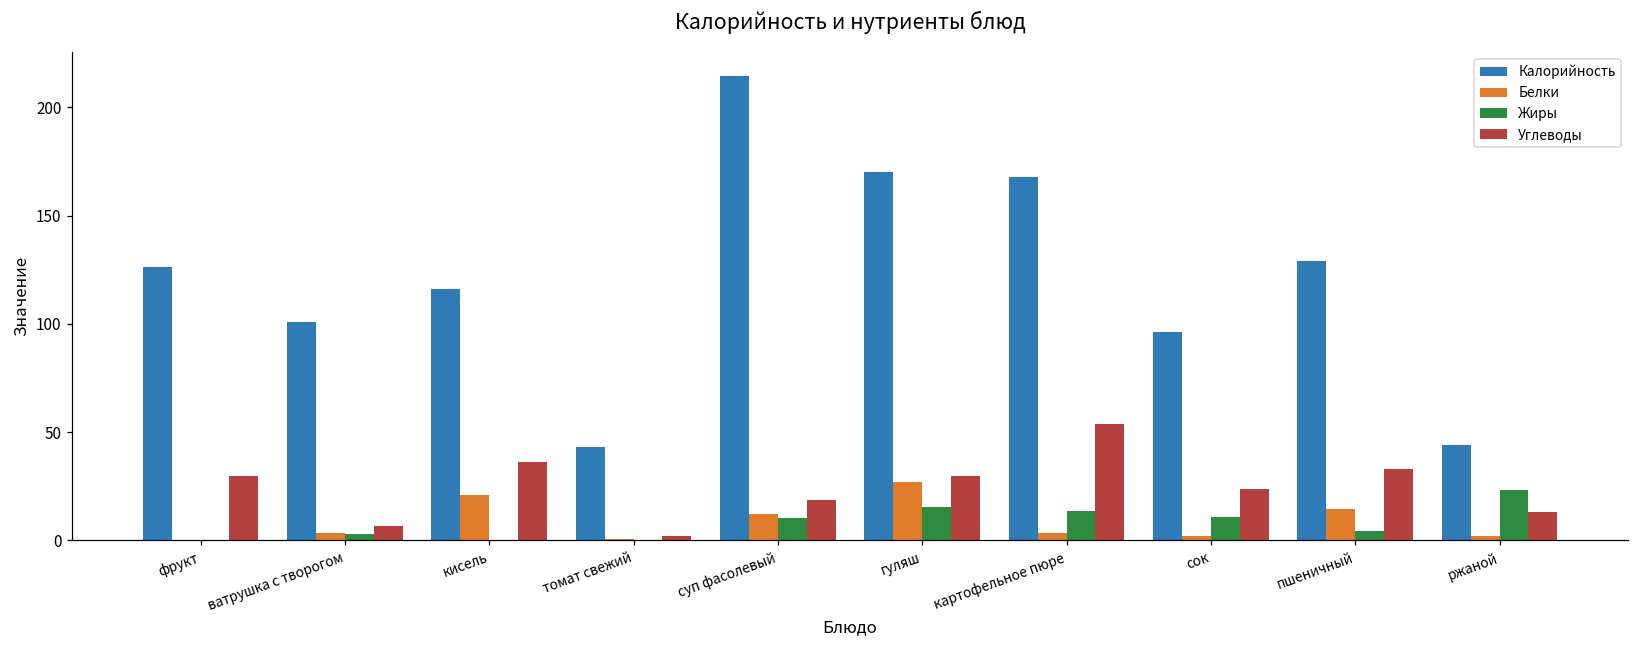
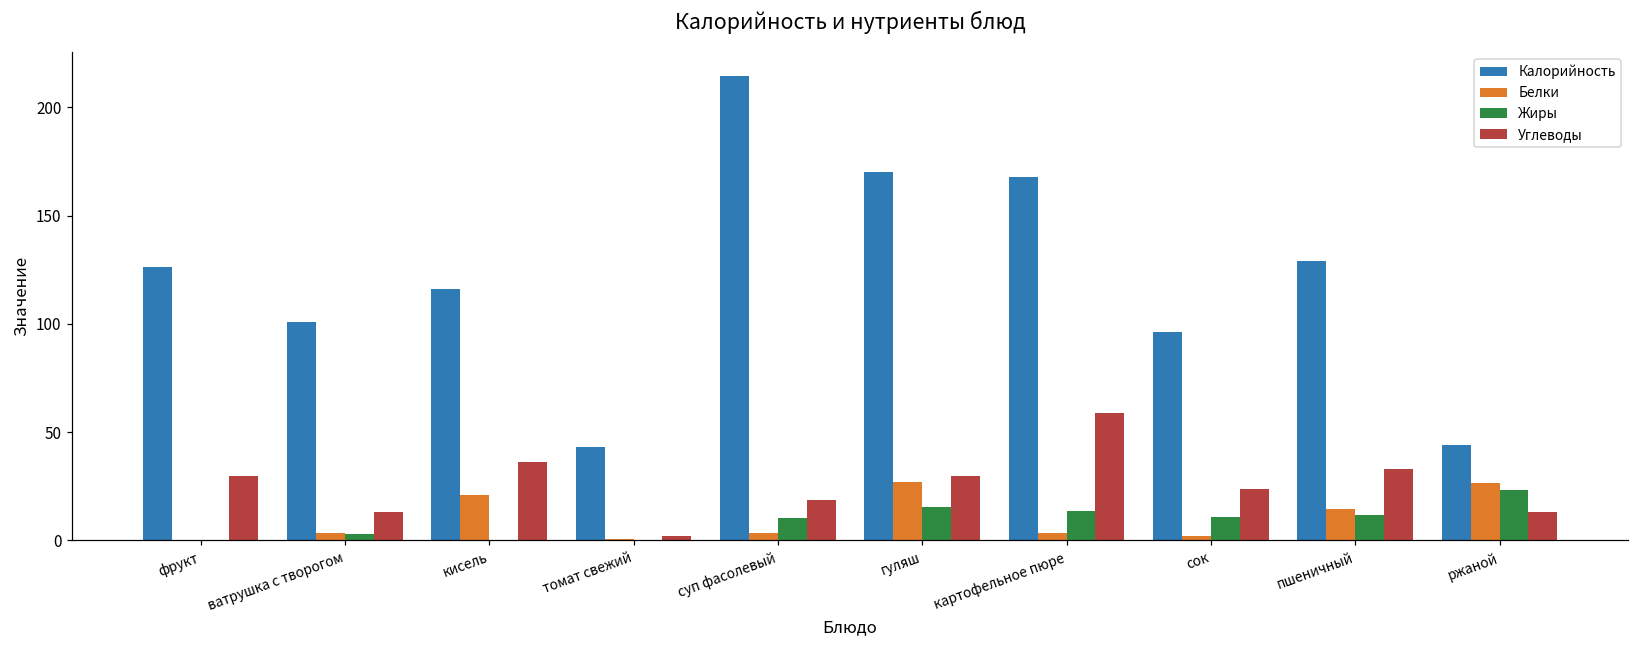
  {
    "Калорийность": {
      "фрукт": 126,
      "ватрушка с творогом": 101,
      "кисель": 116,
      "томат свежий": 43,
      "суп фасолевый": 215,
      "гуляш": 170,
      "картофельное пюре": 168,
      "сок": 96,
      "пшеничный": 129,
      "ржаной": 44
    },
    "Белки": {
      "ватрушка с творогом": 4,
      "кисель": 21,
-     "суп фасолевый": 12,
+     "суп фасолевый": 4,
      "гуляш": 27,
      "картофельное пюре": 3,
      "сок": 2,
      "пшеничный": 15,
-     "ржаной": 2
+     "ржаной": 27
    },
    "Жиры": {
      "ватрушка с творогом": 3,
      "кисель": 0,
      "суп фасолевый": 10,
      "гуляш": 16,
      "картофельное пюре": 14,
      "сок": 11,
-     "пшеничный": 4,
+     "пшеничный": 11,
      "ржаной": 23
    },
    "Углеводы": {
      "фрукт": 30,
-     "ватрушка с творогом": 7,
+     "ватрушка с творогом": 13,
      "кисель": 36,
      "томат свежий": 2,
      "суп фасолевый": 18,
      "гуляш": 30,
-     "картофельное пюре": 54,
+     "картофельное пюре": 59,
      "сок": 24,
      "пшеничный": 33,
      "ржаной": 13
    }
  }
